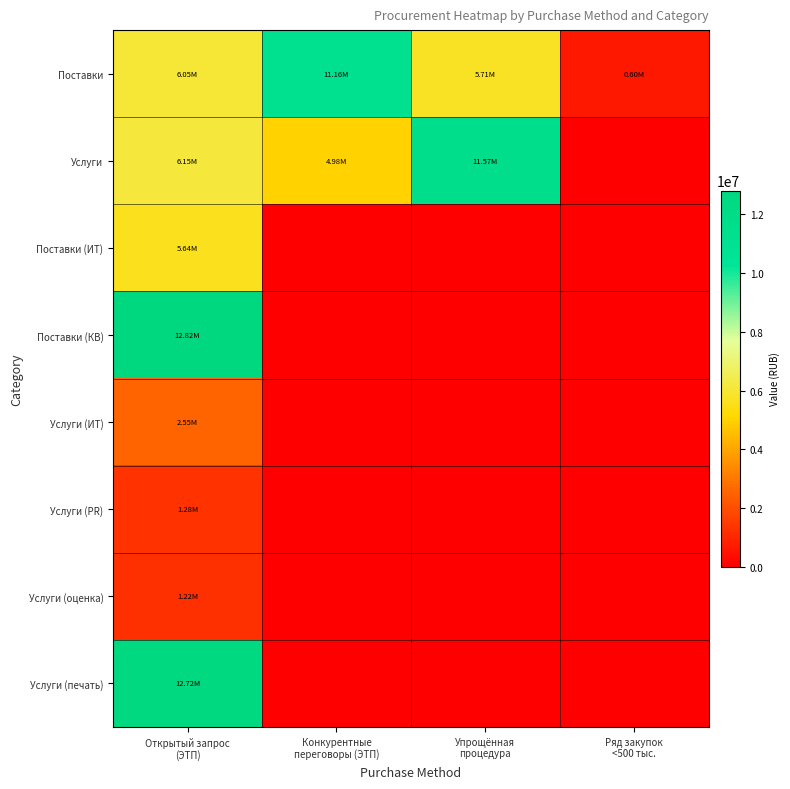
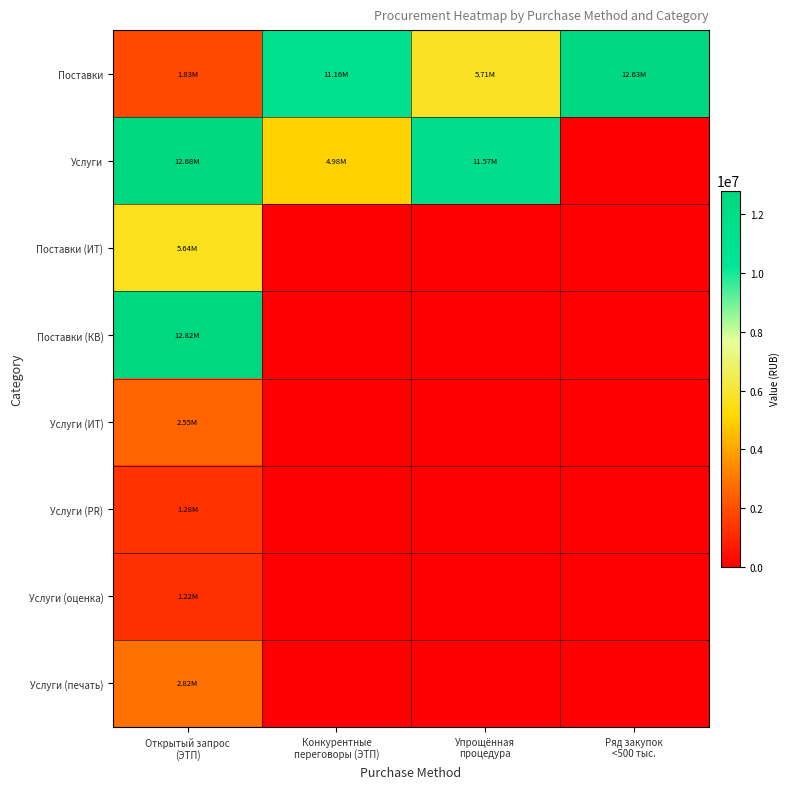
  {
    "Поставки": {
-     "Открытый запрос (ЭТП)": "6.05M",
+     "Открытый запрос (ЭТП)": "1.83M",
      "Конкурентные переговоры (ЭТП)": "11.16M",
      "Упрощённая процедура": "5.71M",
-     "Ряд закупок <500 тыс.": "0.60M"
+     "Ряд закупок <500 тыс.": "12.63M"
    },
    "Услуги": {
-     "Открытый запрос (ЭТП)": "6.15M",
+     "Открытый запрос (ЭТП)": "12.68M",
      "Конкурентные переговоры (ЭТП)": "4.98M",
      "Упрощённая процедура": "11.57M"
    },
    "Поставки (ИТ)": {
      "Открытый запрос (ЭТП)": "5.64M"
    },
    "Поставки (КВ)": {
      "Открытый запрос (ЭТП)": "12.82M"
    },
    "Услуги (ИТ)": {
      "Открытый запрос (ЭТП)": "2.55M"
    },
    "Услуги (PR)": {
      "Открытый запрос (ЭТП)": "1.28M"
    },
    "Услуги (оценка)": {
      "Открытый запрос (ЭТП)": "1.22M"
    },
    "Услуги (печать)": {
-     "Открытый запрос (ЭТП)": "12.72M"
+     "Открытый запрос (ЭТП)": "2.82M"
    }
  }
